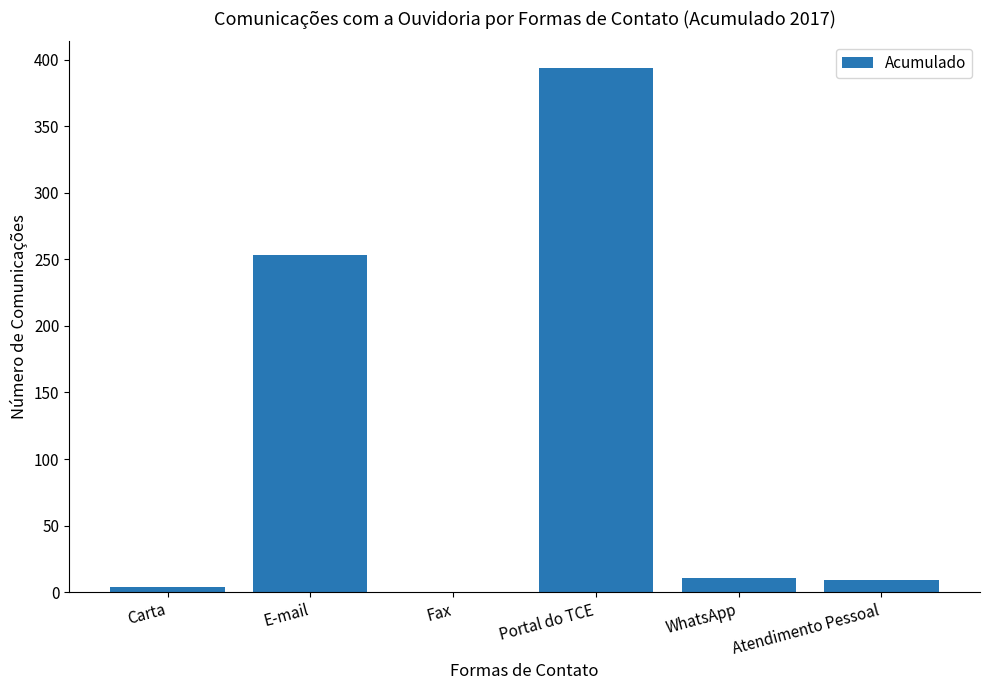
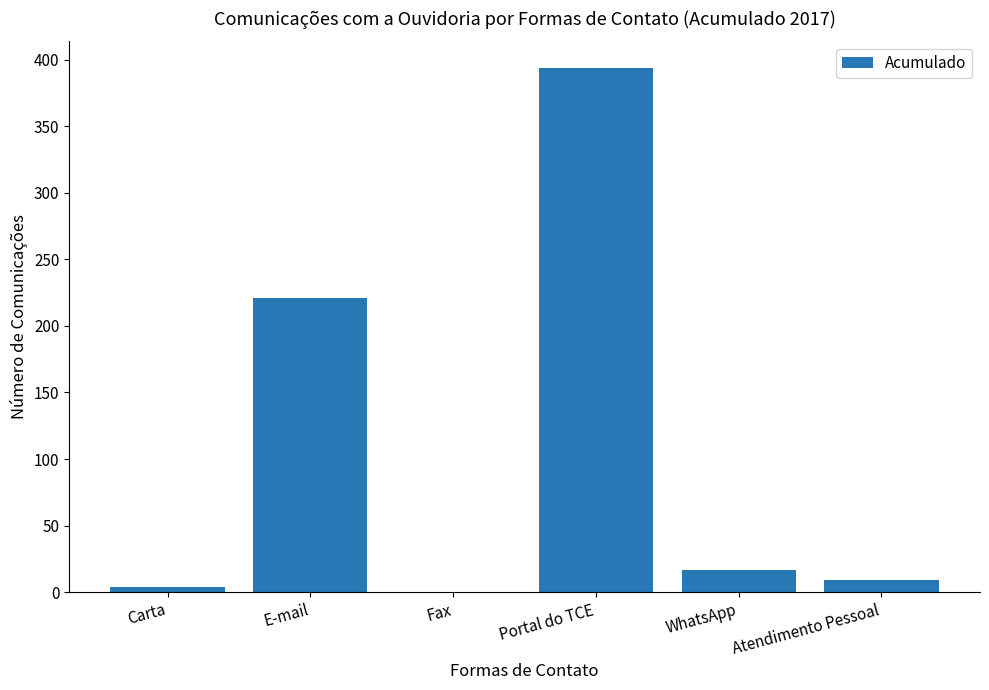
  {
    "Carta": 4,
-   "E-mail": 253,
+   "E-mail": 221,
    "Fax": 0,
    "Portal do TCE": 394,
-   "WhatsApp": 11,
+   "WhatsApp": 17,
    "Atendimento Pessoal": 9
  }
